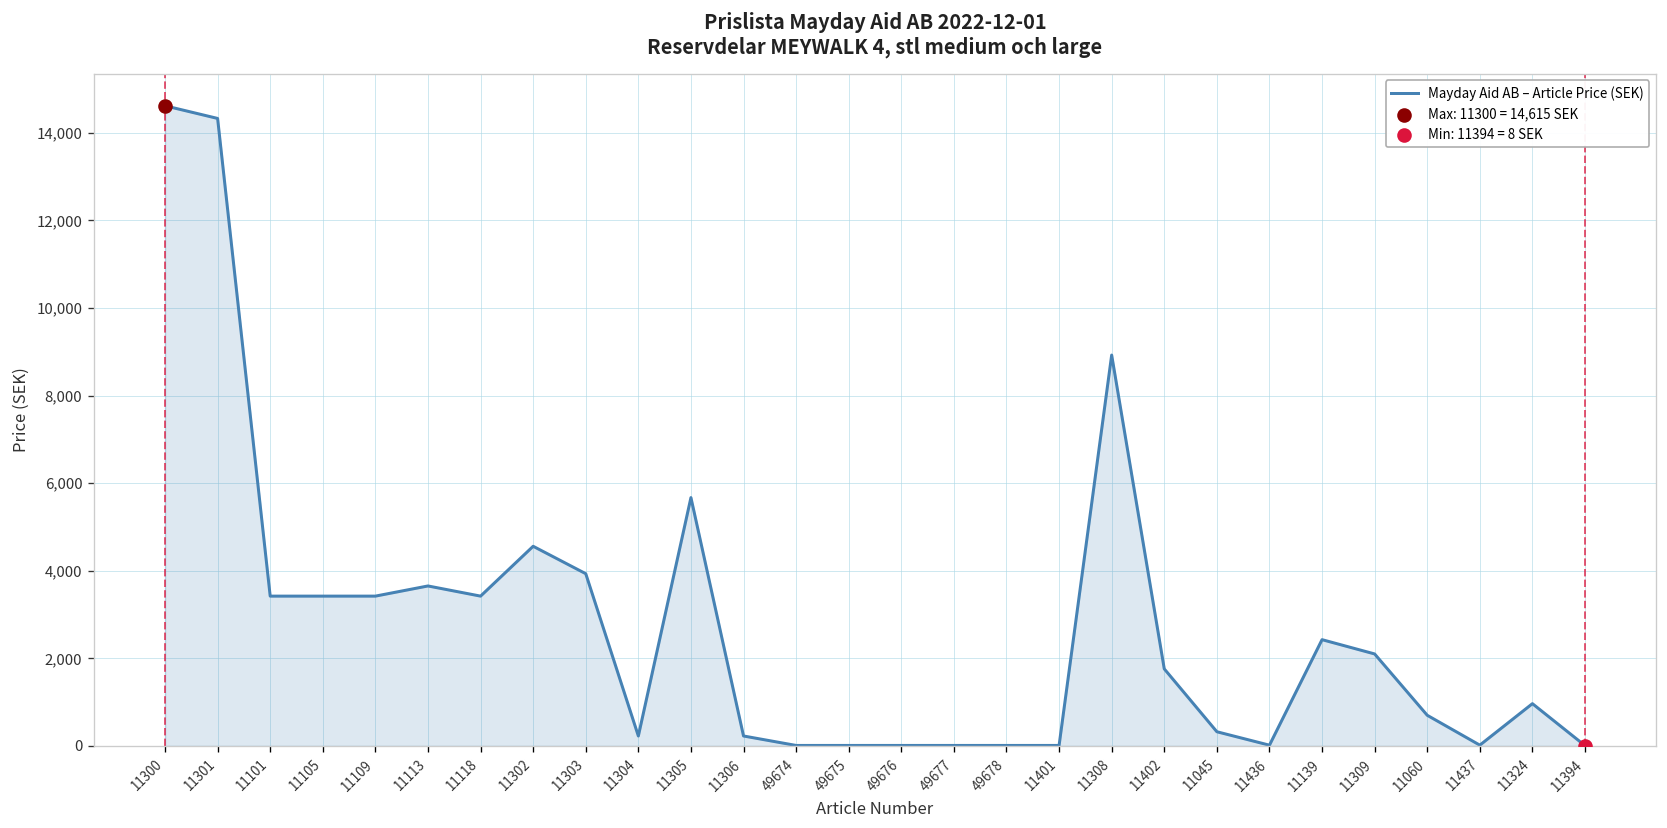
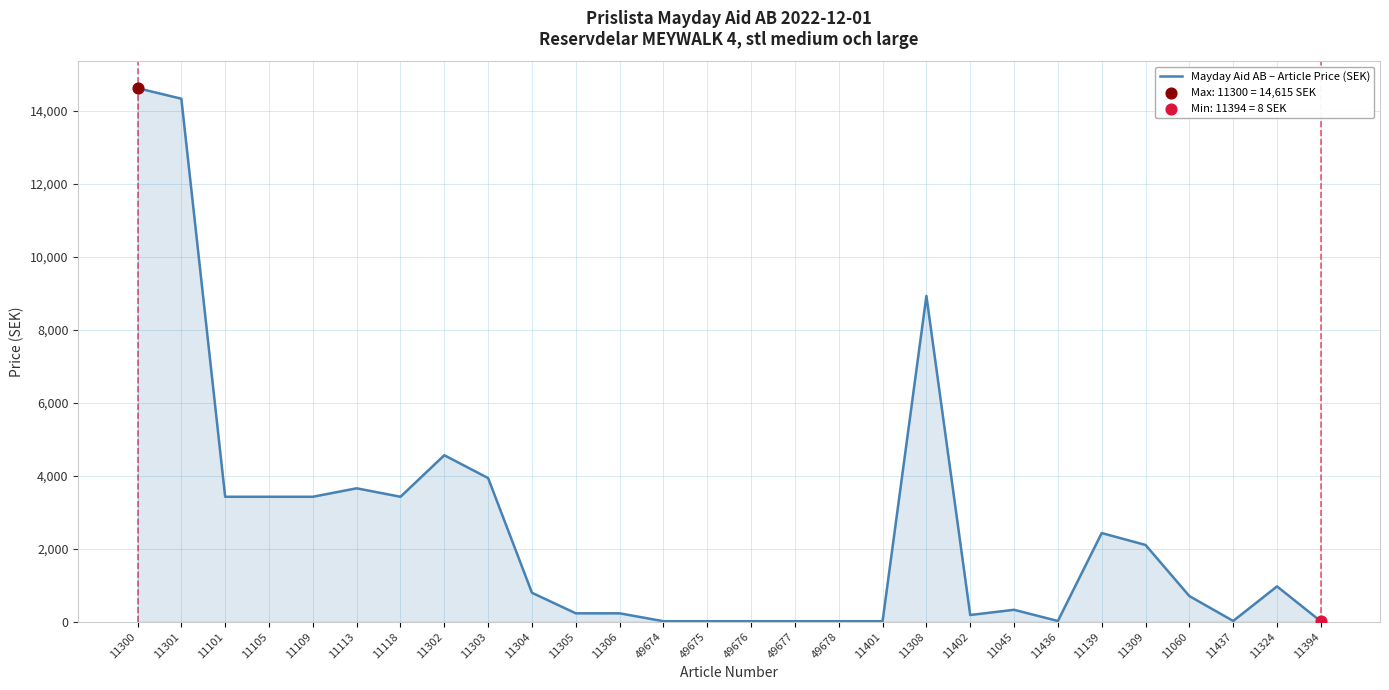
  {
    "Mayday Aid AB – Article Price (SEK)": {
      "11301": "14,300",
      "11101": "3,400",
      "11105": "3,400",
      "11109": "3,400",
      "11113": "3,700",
      "11118": "3,400",
      "11302": "4,600",
      "11303": "3,900",
-     "11304": "200",
-     "11305": "5,700",
+     "11304": "800",
+     "11305": "200",
      "11306": "200",
      "49674": "0",
      "49675": "0",
      "49676": "0",
      "49677": "0",
      "49678": "0",
      "11401": "0",
      "11308": "8,900",
-     "11402": "1,800",
+     "11402": "200",
      "11045": "300",
      "11436": "0",
      "11139": "2,400",
      "11309": "2,100",
      "11060": "700",
      "11437": "0",
      "11324": "1,000"
    }
  }
